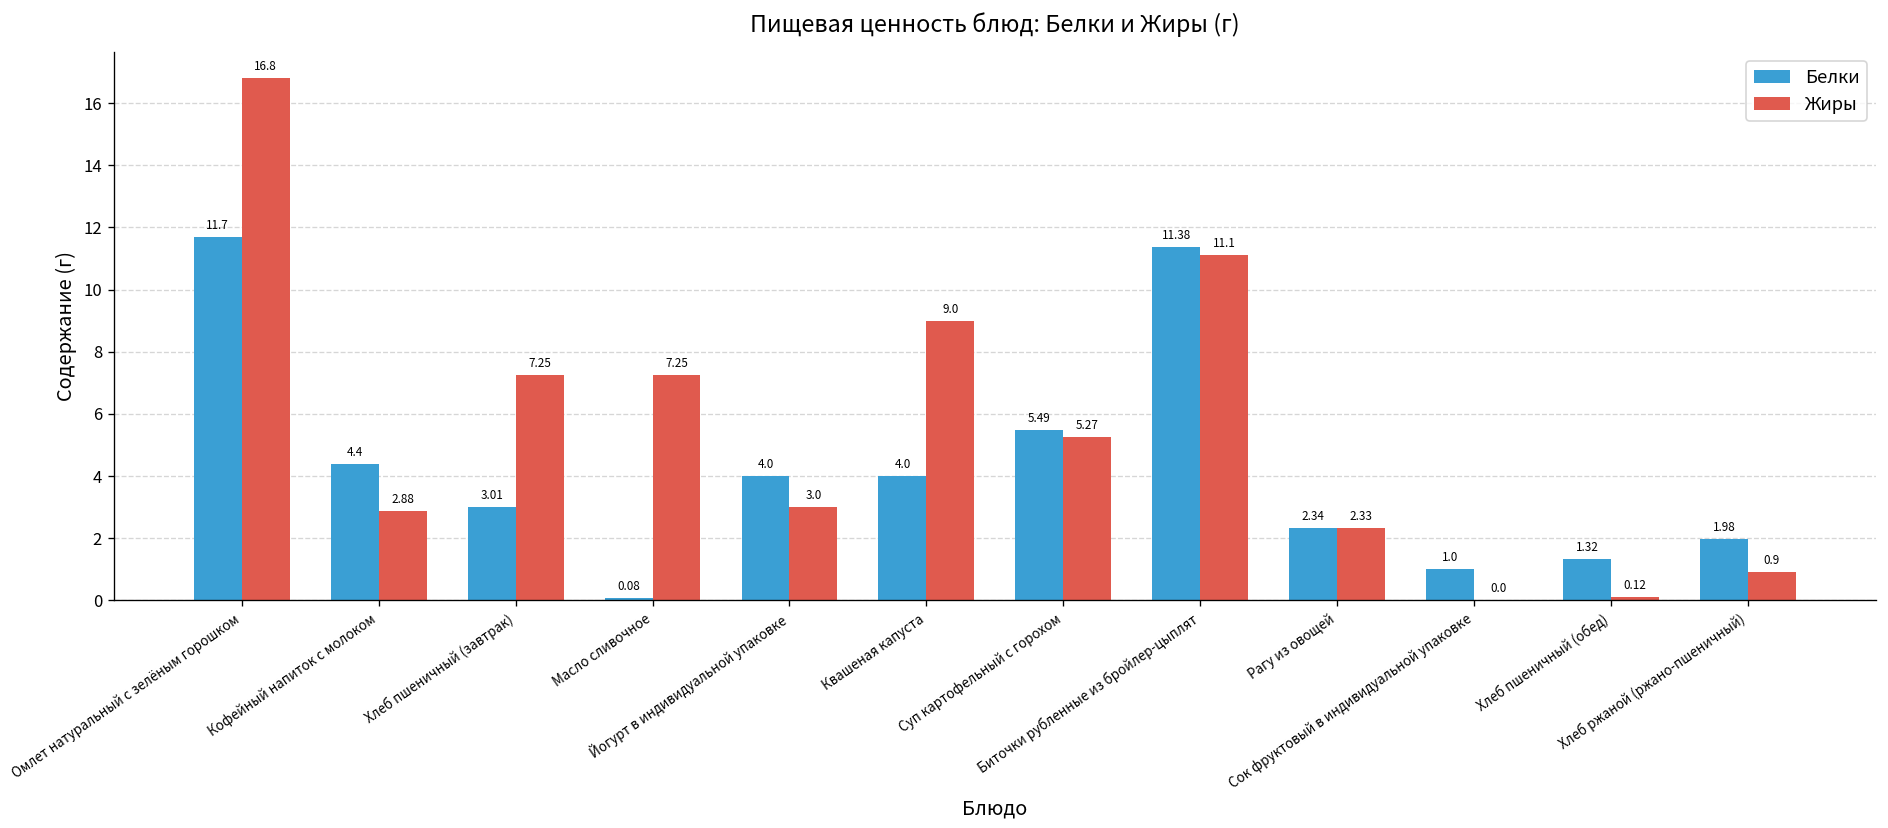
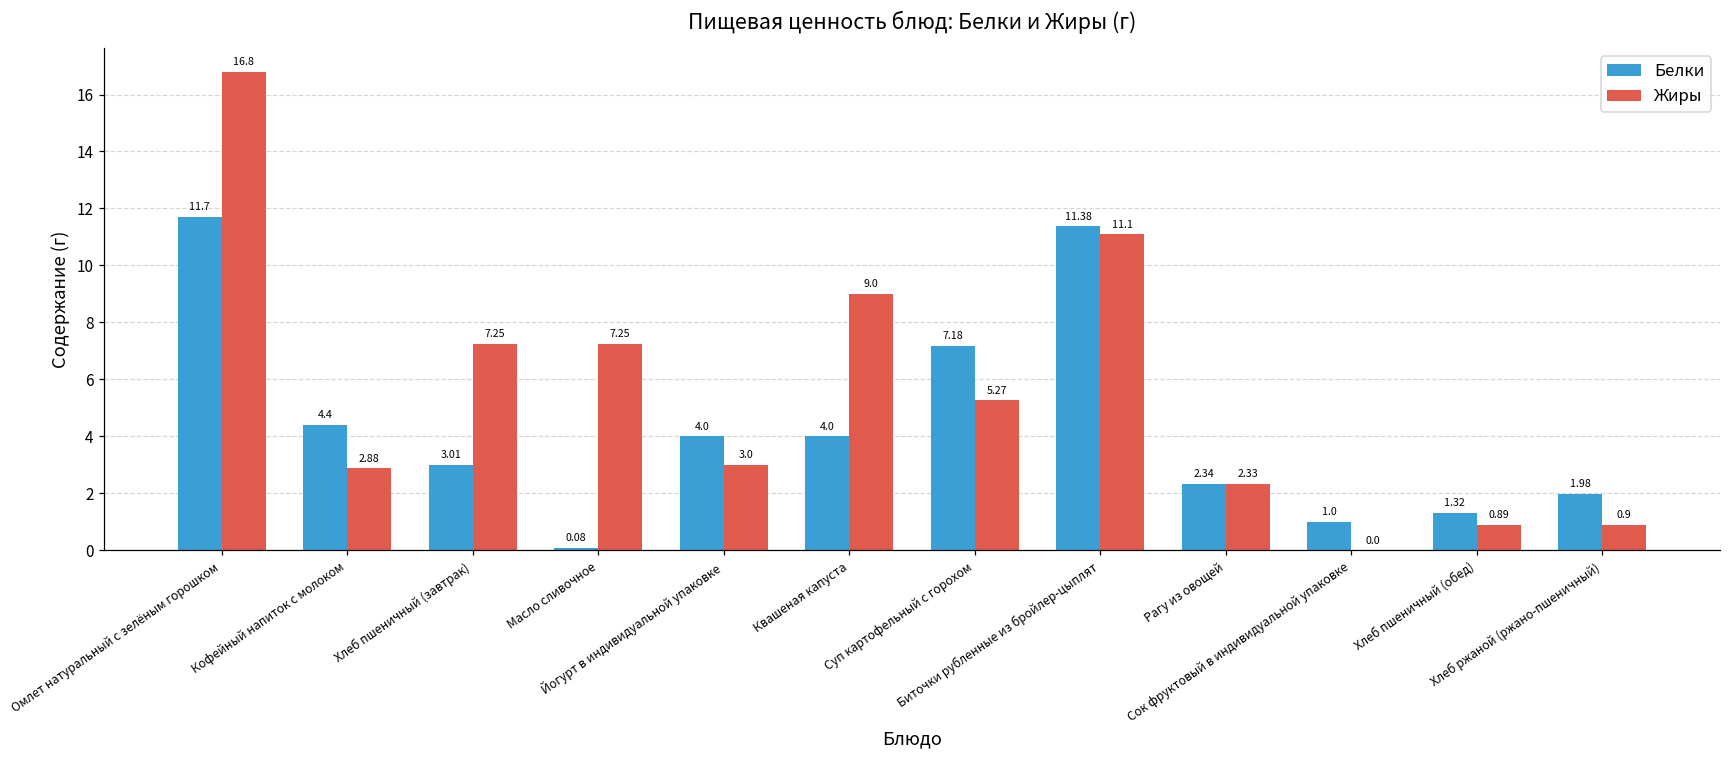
  {
    "Белки": {
      "Омлет натуральный с зелёным горошком": 11.7,
      "Кофейный напиток с молоком": 4.4,
      "Хлеб пшеничный (завтрак)": 3.01,
      "Масло сливочное": 0.08,
      "Йогурт в индивидуальной упаковке": 4.0,
      "Квашеная капуста": 4.0,
-     "Суп картофельный с горохом": 5.49,
+     "Суп картофельный с горохом": 7.18,
      "Биточки рубленные из бройлер-цыплят": 11.38,
      "Рагу из овощей": 2.34,
      "Сок фруктовый в индивидуальной упаковке": 1.0,
      "Хлеб пшеничный (обед)": 1.32,
      "Хлеб ржаной (ржано-пшеничный)": 1.98
    },
    "Жиры": {
      "Омлет натуральный с зелёным горошком": 16.8,
      "Кофейный напиток с молоком": 2.88,
      "Хлеб пшеничный (завтрак)": 7.25,
      "Масло сливочное": 7.25,
      "Йогурт в индивидуальной упаковке": 3.0,
      "Квашеная капуста": 9.0,
      "Суп картофельный с горохом": 5.27,
      "Биточки рубленные из бройлер-цыплят": 11.1,
      "Рагу из овощей": 2.33,
      "Сок фруктовый в индивидуальной упаковке": 0.0,
-     "Хлеб пшеничный (обед)": 0.12,
+     "Хлеб пшеничный (обед)": 0.89,
      "Хлеб ржаной (ржано-пшеничный)": 0.9
    }
  }
